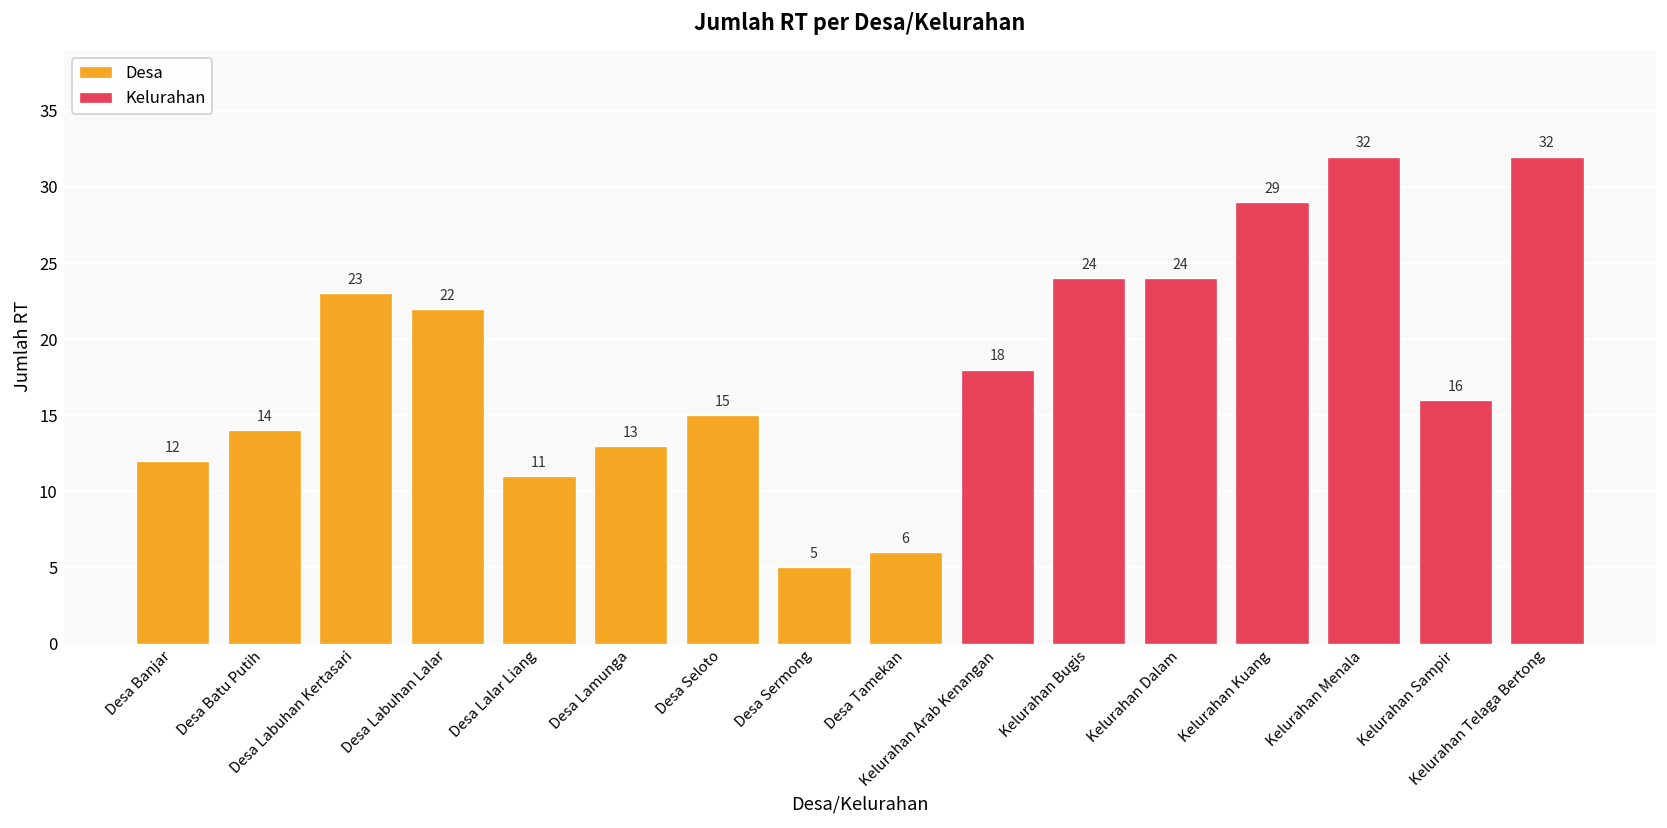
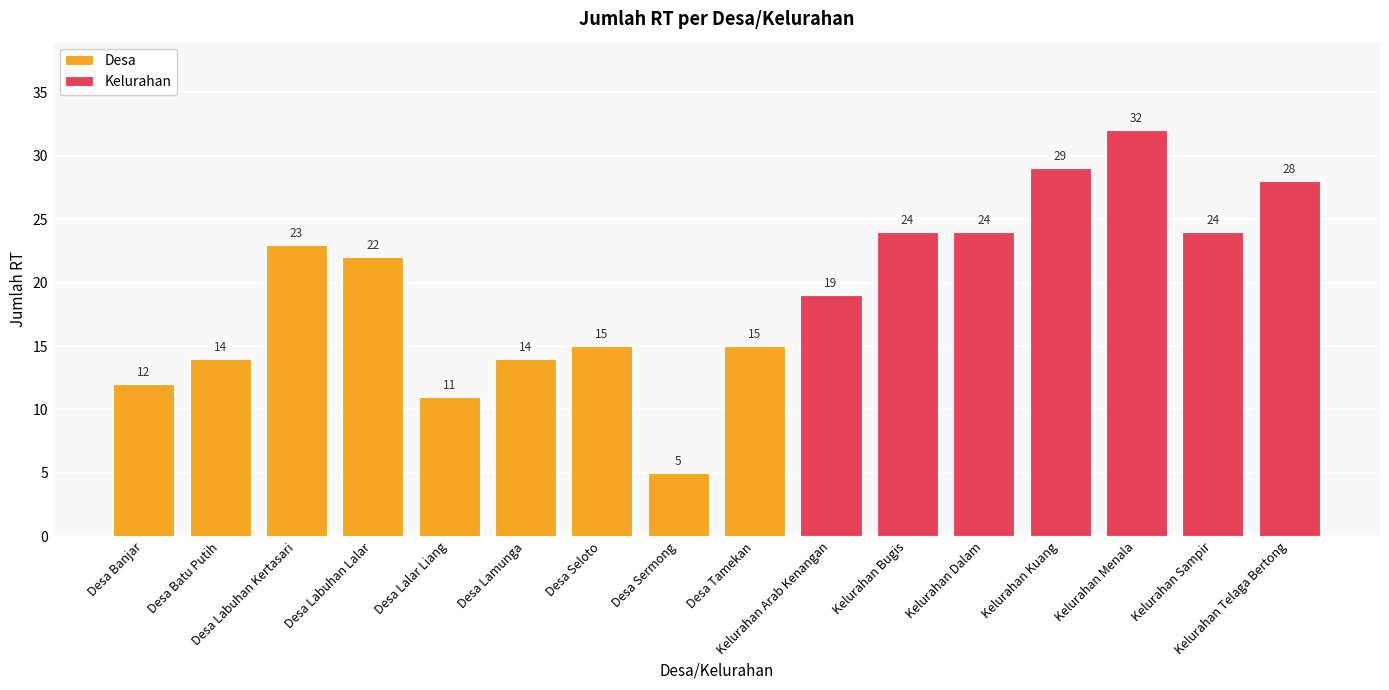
  {
    "Desa": {
      "Desa Banjar": 12,
      "Desa Batu Putih": 14,
      "Desa Labuhan Kertasari": 23,
      "Desa Labuhan Lalar": 22,
      "Desa Lalar Liang": 11,
-     "Desa Lamunga": 13,
+     "Desa Lamunga": 14,
      "Desa Seloto": 15,
      "Desa Sermong": 5,
-     "Desa Tamekan": 6
+     "Desa Tamekan": 15
    },
    "Kelurahan": {
-     "Kelurahan Arab Kenangan": 18,
+     "Kelurahan Arab Kenangan": 19,
      "Kelurahan Bugis": 24,
      "Kelurahan Dalam": 24,
      "Kelurahan Kuang": 29,
      "Kelurahan Menala": 32,
-     "Kelurahan Sampir": 16,
-     "Kelurahan Telaga Bertong": 32
+     "Kelurahan Sampir": 24,
+     "Kelurahan Telaga Bertong": 28
    }
  }
